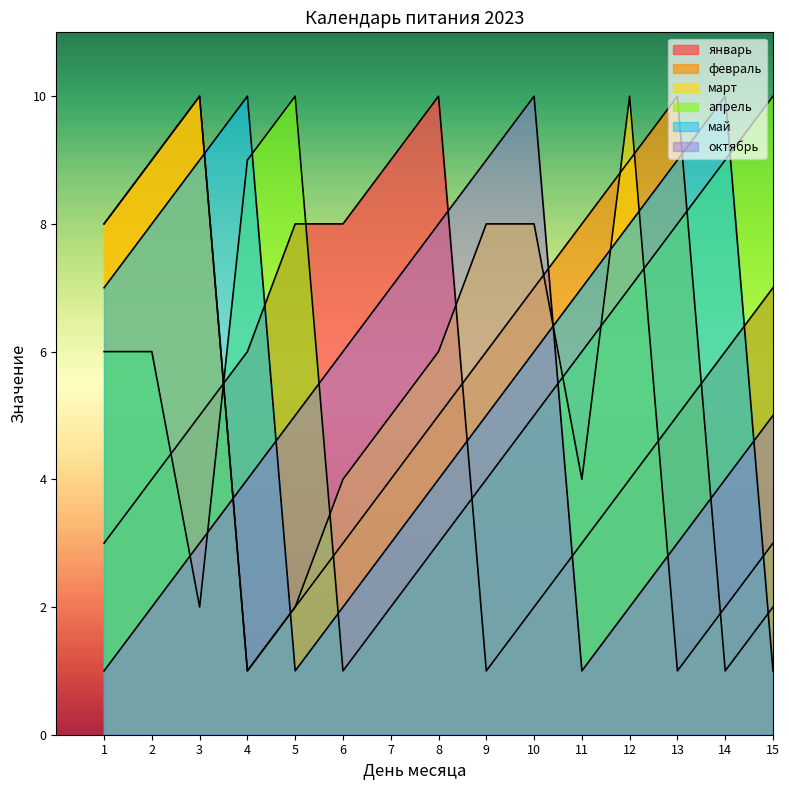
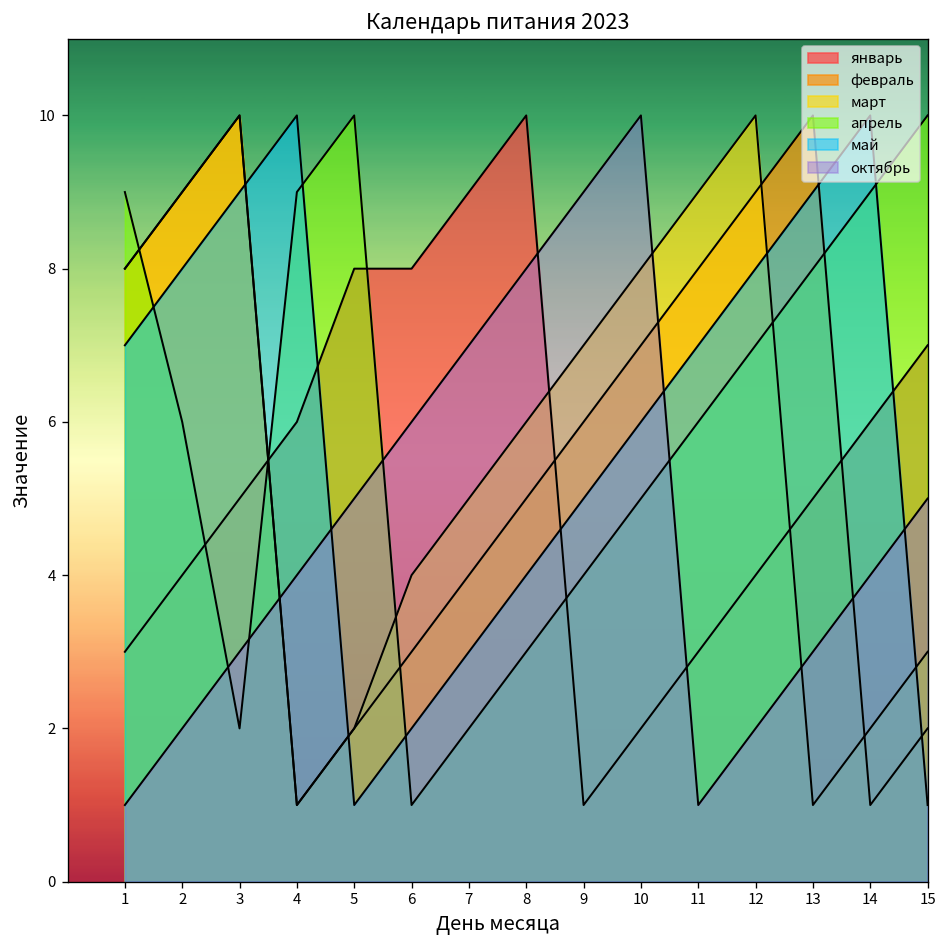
  {
    "январь": {
      "1": 3,
      "2": 4,
      "3": 5,
      "4": 6,
      "5": 8,
      "6": 8,
      "7": 9,
      "8": 10,
      "9": 1,
      "10": 2,
      "11": 3,
      "12": 4,
      "13": 5,
      "14": 6,
      "15": 7
    },
    "февраль": {
      "6": 3,
      "7": 4,
      "8": 5,
      "9": 6,
      "10": 7,
      "11": 8,
      "12": 9,
      "14": 1,
      "15": 2
    },
    "март": {
      "6": 4,
      "7": 5,
      "8": 6,
-     "9": 8,
+     "9": 7,
      "10": 8,
-     "11": 4,
+     "11": 9,
      "12": 10,
      "13": 1,
      "14": 2,
      "15": 3
    },
    "апрель": {
-     "1": 6,
+     "1": 9,
      "2": 6,
      "3": 2,
      "4": 9,
      "5": 10,
      "6": 1,
      "7": 2,
      "8": 3,
      "9": 4,
      "10": 5,
      "11": 6,
      "12": 7,
      "13": 8,
      "14": 9,
      "15": 10
    },
    "май": {
      "1": 7,
      "2": 8,
      "3": 9,
      "4": 10,
      "5": 1,
      "6": 2,
      "7": 3,
      "8": 4,
      "9": 5,
      "10": 6,
      "11": 7,
      "12": 8,
      "13": 9,
      "15": 1
    },
    "октябрь": {
      "1": 1,
      "2": 2,
      "3": 3,
      "4": 4,
      "5": 5,
      "6": 6,
      "7": 7,
      "8": 8,
      "9": 9,
      "10": 10,
      "11": 1,
      "12": 2,
      "13": 3,
      "14": 4,
      "15": 5
    }
  }
